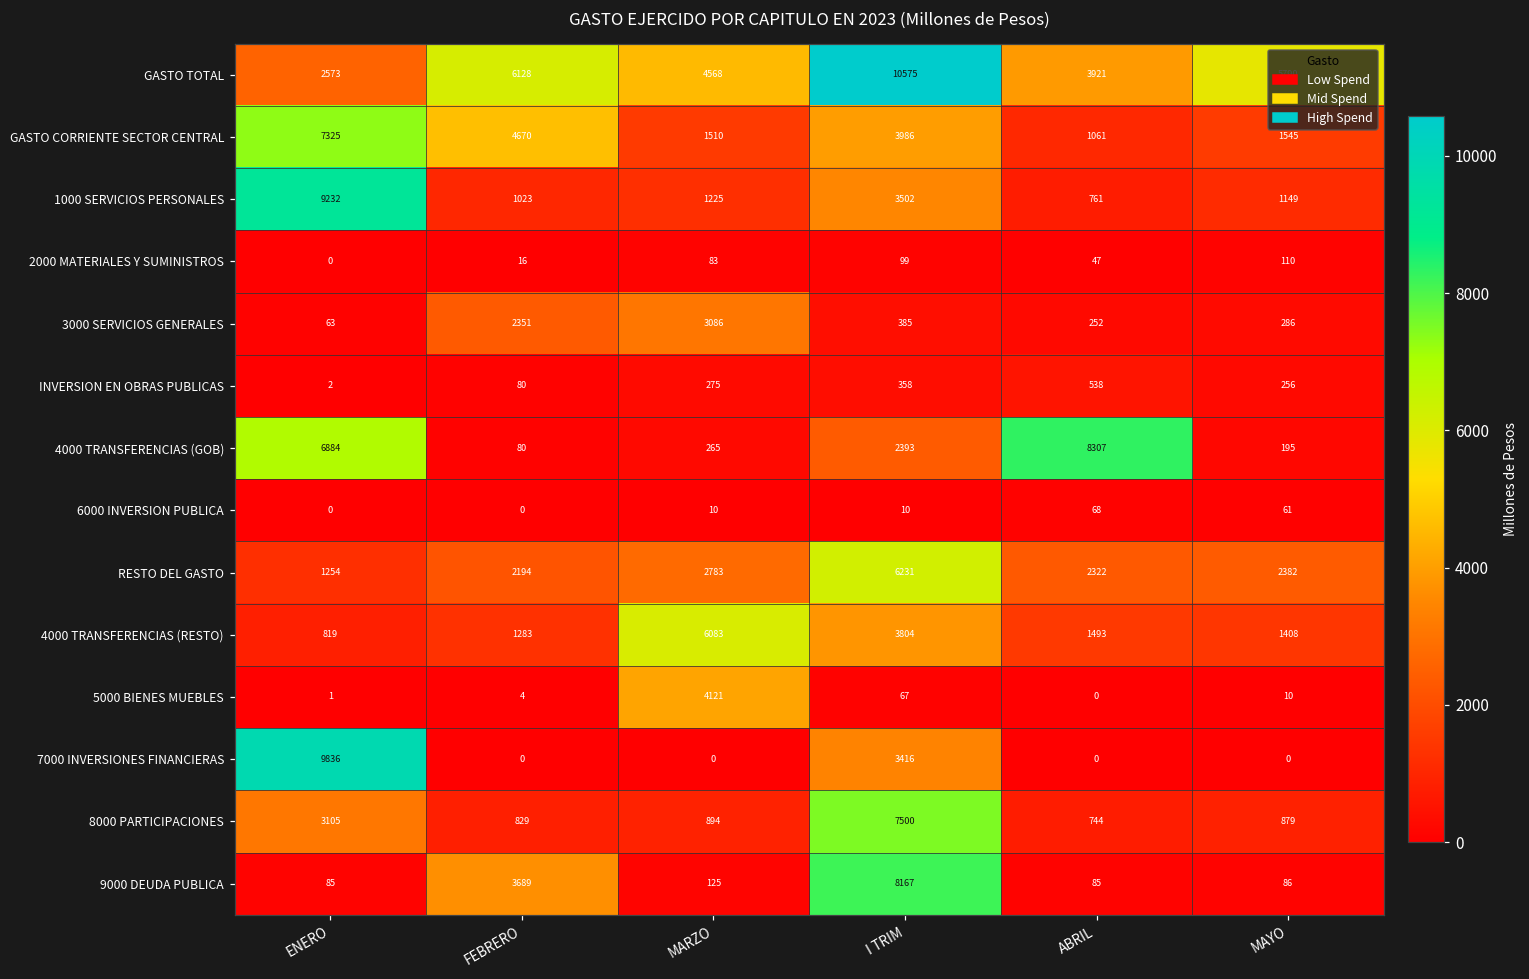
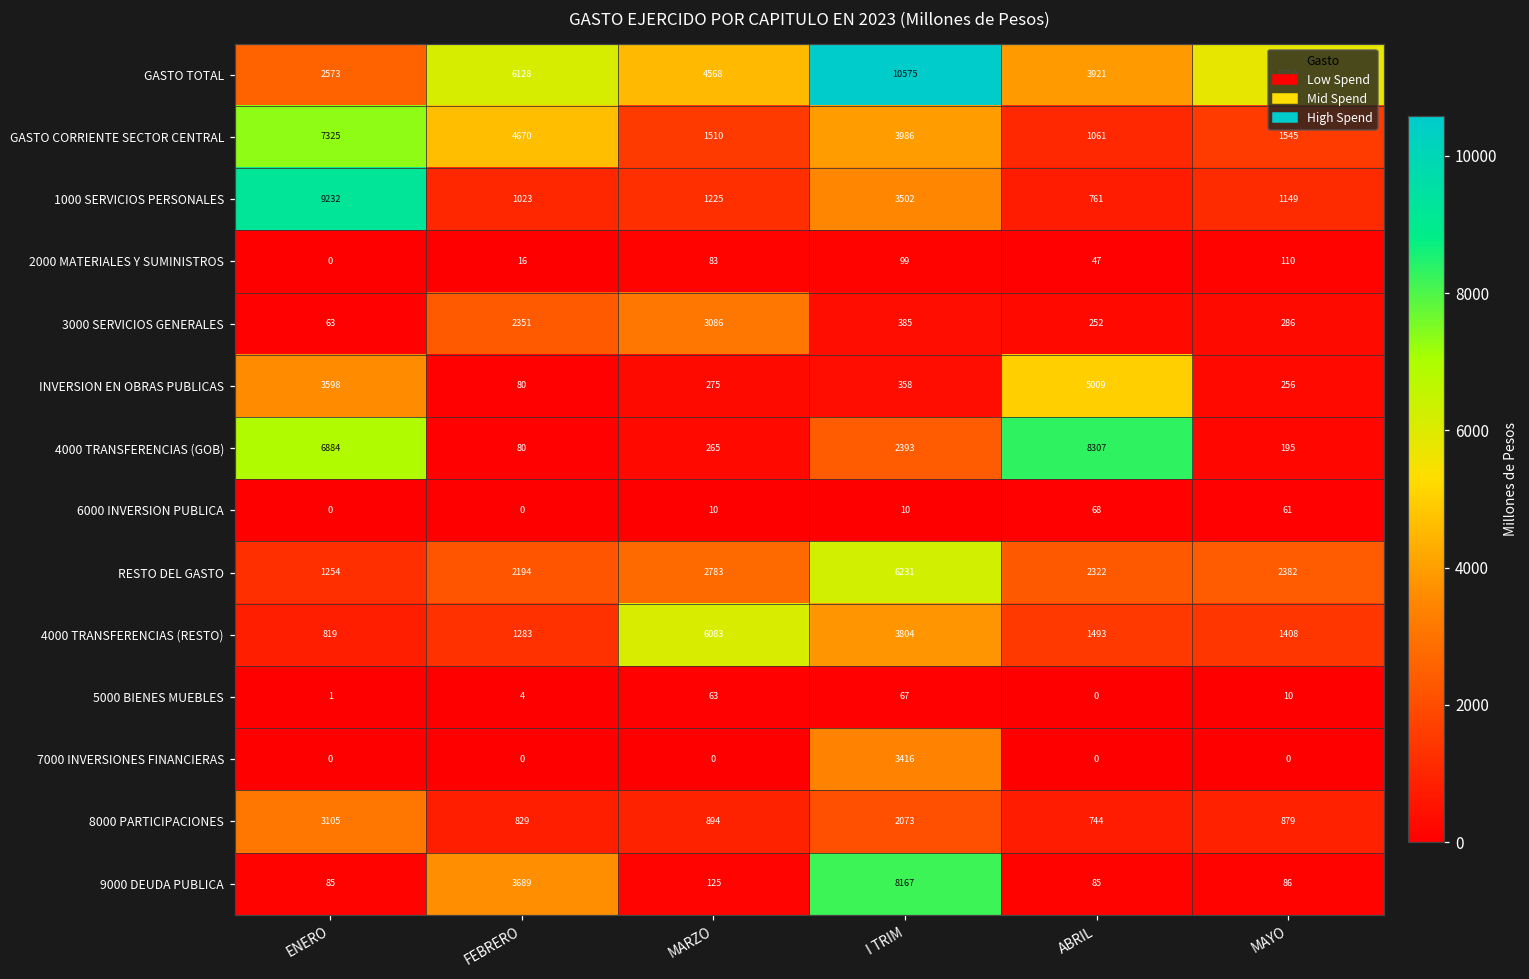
  {
    "GASTO TOTAL": {
      "ENERO": 2573,
      "FEBRERO": 6128,
      "MARZO": 4568,
      "I TRIM": 10575,
      "ABRIL": 3921
    },
    "GASTO CORRIENTE SECTOR CENTRAL": {
      "ENERO": 7325,
      "FEBRERO": 4670,
      "MARZO": 1510,
      "I TRIM": 3986,
      "ABRIL": 1061,
      "MAYO": 1545
    },
    "1000 SERVICIOS PERSONALES": {
      "ENERO": 9232,
      "FEBRERO": 1023,
      "MARZO": 1225,
      "I TRIM": 3502,
      "ABRIL": 761,
      "MAYO": 1149
    },
    "2000 MATERIALES Y SUMINISTROS": {
      "ENERO": 0,
      "FEBRERO": 16,
      "MARZO": 83,
      "I TRIM": 99,
      "ABRIL": 47,
      "MAYO": 110
    },
    "3000 SERVICIOS GENERALES": {
      "ENERO": 63,
      "FEBRERO": 2351,
      "MARZO": 3086,
      "I TRIM": 385,
      "ABRIL": 252,
      "MAYO": 286
    },
    "INVERSION EN OBRAS PUBLICAS": {
-     "ENERO": 2,
+     "ENERO": 3598,
      "FEBRERO": 80,
      "MARZO": 275,
      "I TRIM": 358,
-     "ABRIL": 538,
+     "ABRIL": 5009,
      "MAYO": 256
    },
    "4000 TRANSFERENCIAS (GOB)": {
      "ENERO": 6884,
      "FEBRERO": 80,
      "MARZO": 265,
      "I TRIM": 2393,
      "ABRIL": 8307,
      "MAYO": 195
    },
    "6000 INVERSION PUBLICA": {
      "ENERO": 0,
      "FEBRERO": 0,
      "MARZO": 10,
      "I TRIM": 10,
      "ABRIL": 68,
      "MAYO": 61
    },
    "RESTO DEL GASTO": {
      "ENERO": 1254,
      "FEBRERO": 2194,
      "MARZO": 2783,
      "I TRIM": 6231,
      "ABRIL": 2322,
      "MAYO": 2382
    },
    "4000 TRANSFERENCIAS (RESTO)": {
      "ENERO": 819,
      "FEBRERO": 1283,
      "MARZO": 6083,
      "I TRIM": 3804,
      "ABRIL": 1493,
      "MAYO": 1408
    },
    "5000 BIENES MUEBLES": {
      "ENERO": 1,
      "FEBRERO": 4,
-     "MARZO": 4121,
+     "MARZO": 63,
      "I TRIM": 67,
      "ABRIL": 0,
      "MAYO": 10
    },
    "7000 INVERSIONES FINANCIERAS": {
-     "ENERO": 9836,
+     "ENERO": 0,
      "FEBRERO": 0,
      "MARZO": 0,
      "I TRIM": 3416,
      "ABRIL": 0,
      "MAYO": 0
    },
    "8000 PARTICIPACIONES": {
      "ENERO": 3105,
      "FEBRERO": 829,
      "MARZO": 894,
-     "I TRIM": 7500,
+     "I TRIM": 2073,
      "ABRIL": 744,
      "MAYO": 879
    },
    "9000 DEUDA PUBLICA": {
      "ENERO": 85,
      "FEBRERO": 3689,
      "MARZO": 125,
      "I TRIM": 8167,
      "ABRIL": 85,
      "MAYO": 86
    }
  }
